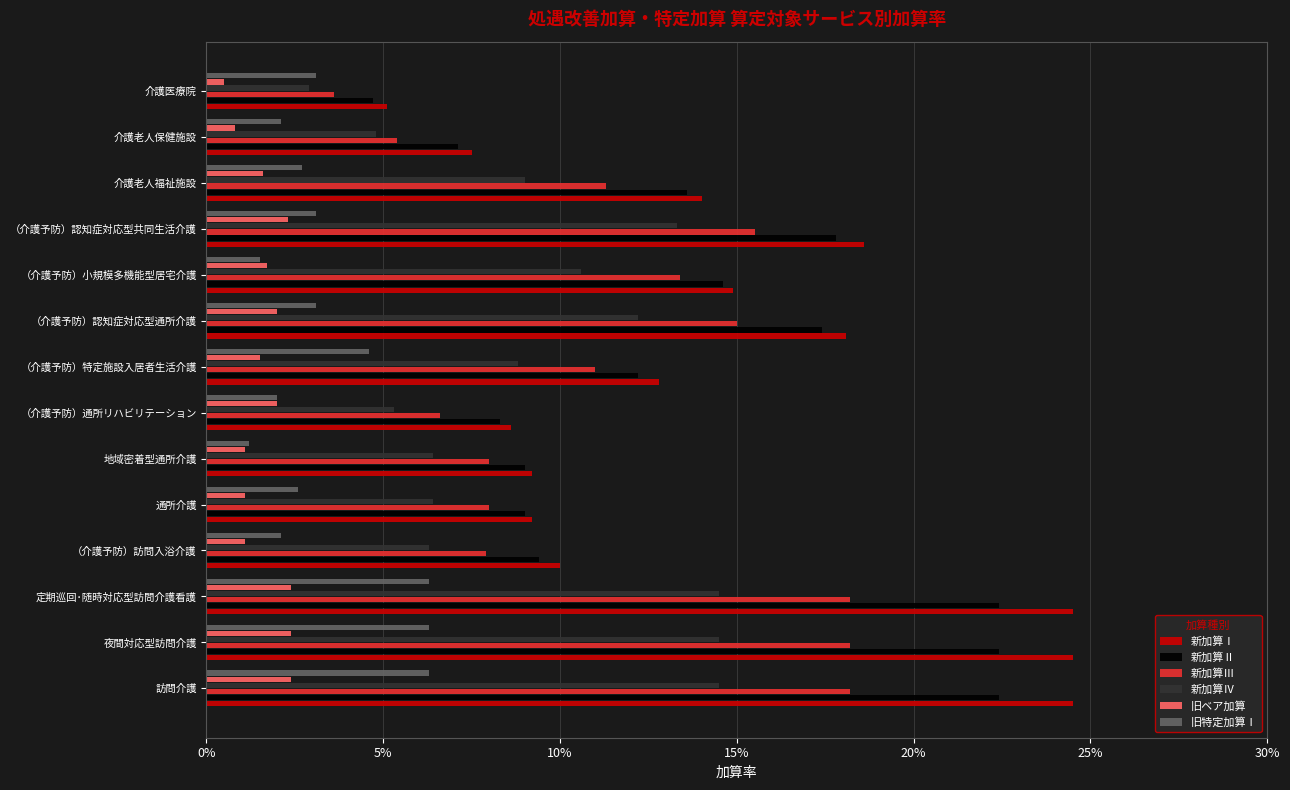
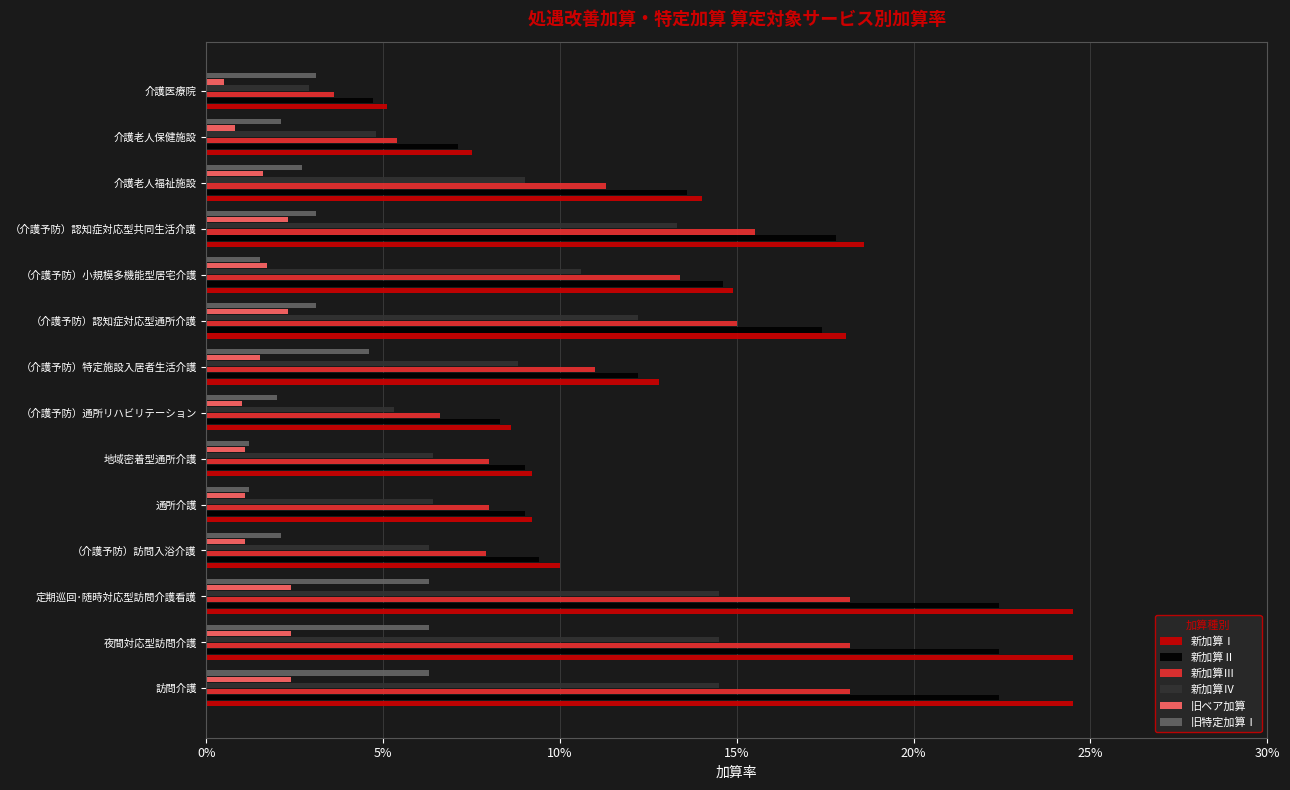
  {
    "新加算Ⅰ": {
      "介護医療院": "5.1%",
      "介護老人保健施設": "7.5%",
      "介護老人福祉施設": "14.0%",
      "（介護予防）認知症対応型共同生活介護": "18.6%",
      "（介護予防）小規模多機能型居宅介護": "14.9%",
      "（介護予防）認知症対応型通所介護": "18.1%",
      "（介護予防）特定施設入居者生活介護": "12.8%",
      "（介護予防）通所リハビリテーション": "8.6%",
      "地域密着型通所介護": "9.2%",
      "通所介護": "9.2%",
      "（介護予防）訪問入浴介護": "10.0%",
      "定期巡回･随時対応型訪問介護看護": "24.5%",
      "夜間対応型訪問介護": "24.5%",
      "訪問介護": "24.5%"
    },
    "新加算Ⅱ": {
      "介護医療院": "4.7%",
      "介護老人保健施設": "7.1%",
      "介護老人福祉施設": "13.6%",
      "（介護予防）認知症対応型共同生活介護": "17.8%",
      "（介護予防）小規模多機能型居宅介護": "14.6%",
      "（介護予防）認知症対応型通所介護": "17.4%",
      "（介護予防）特定施設入居者生活介護": "12.2%",
      "（介護予防）通所リハビリテーション": "8.3%",
      "地域密着型通所介護": "9.0%",
      "通所介護": "9.0%",
      "（介護予防）訪問入浴介護": "9.4%",
      "定期巡回･随時対応型訪問介護看護": "22.4%",
      "夜間対応型訪問介護": "22.4%",
      "訪問介護": "22.4%"
    },
    "新加算Ⅲ": {
      "介護医療院": "3.6%",
      "介護老人保健施設": "5.4%",
      "介護老人福祉施設": "11.3%",
      "（介護予防）認知症対応型共同生活介護": "15.5%",
      "（介護予防）小規模多機能型居宅介護": "13.4%",
      "（介護予防）認知症対応型通所介護": "15.0%",
      "（介護予防）特定施設入居者生活介護": "11.0%",
      "（介護予防）通所リハビリテーション": "6.6%",
      "地域密着型通所介護": "8.0%",
      "通所介護": "8.0%",
      "（介護予防）訪問入浴介護": "7.9%",
      "定期巡回･随時対応型訪問介護看護": "18.2%",
      "夜間対応型訪問介護": "18.2%",
      "訪問介護": "18.2%"
    },
    "新加算Ⅳ": {
      "介護医療院": "2.9%",
      "介護老人保健施設": "4.8%",
      "介護老人福祉施設": "9.0%",
      "（介護予防）認知症対応型共同生活介護": "13.3%",
      "（介護予防）小規模多機能型居宅介護": "10.6%",
      "（介護予防）認知症対応型通所介護": "12.2%",
      "（介護予防）特定施設入居者生活介護": "8.8%",
      "（介護予防）通所リハビリテーション": "5.3%",
      "地域密着型通所介護": "6.4%",
      "通所介護": "6.4%",
      "（介護予防）訪問入浴介護": "6.3%",
      "定期巡回･随時対応型訪問介護看護": "14.5%",
      "夜間対応型訪問介護": "14.5%",
      "訪問介護": "14.5%"
    },
    "旧ベア加算": {
      "介護医療院": "0.5%",
      "介護老人保健施設": "0.8%",
      "介護老人福祉施設": "1.6%",
      "（介護予防）認知症対応型共同生活介護": "2.3%",
      "（介護予防）小規模多機能型居宅介護": "1.7%",
-     "（介護予防）認知症対応型通所介護": "2.0%",
+     "（介護予防）認知症対応型通所介護": "2.3%",
      "（介護予防）特定施設入居者生活介護": "1.5%",
-     "（介護予防）通所リハビリテーション": "2.0%",
+     "（介護予防）通所リハビリテーション": "1.0%",
      "地域密着型通所介護": "1.1%",
      "通所介護": "1.1%",
      "（介護予防）訪問入浴介護": "1.1%",
      "定期巡回･随時対応型訪問介護看護": "2.4%",
      "夜間対応型訪問介護": "2.4%",
      "訪問介護": "2.4%"
    },
    "旧特定加算Ⅰ": {
      "介護医療院": "3.1%",
      "介護老人保健施設": "2.1%",
      "介護老人福祉施設": "2.7%",
      "（介護予防）認知症対応型共同生活介護": "3.1%",
      "（介護予防）小規模多機能型居宅介護": "1.5%",
      "（介護予防）認知症対応型通所介護": "3.1%",
      "（介護予防）特定施設入居者生活介護": "4.6%",
      "（介護予防）通所リハビリテーション": "2.0%",
      "地域密着型通所介護": "1.2%",
-     "通所介護": "2.6%",
+     "通所介護": "1.2%",
      "（介護予防）訪問入浴介護": "2.1%",
      "定期巡回･随時対応型訪問介護看護": "6.3%",
      "夜間対応型訪問介護": "6.3%",
      "訪問介護": "6.3%"
    }
  }
